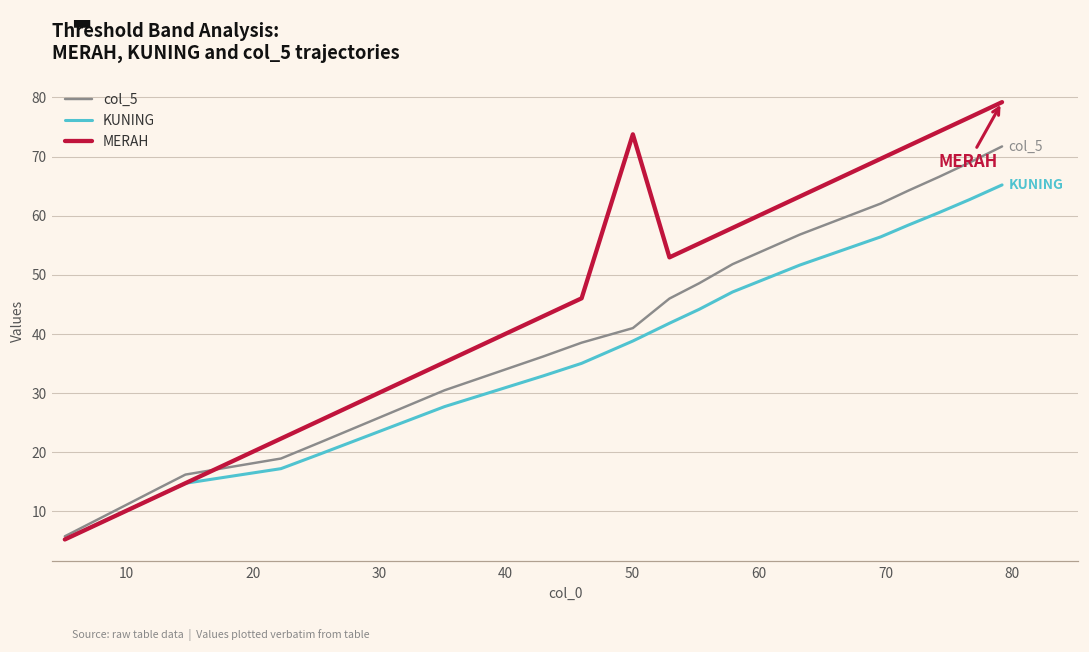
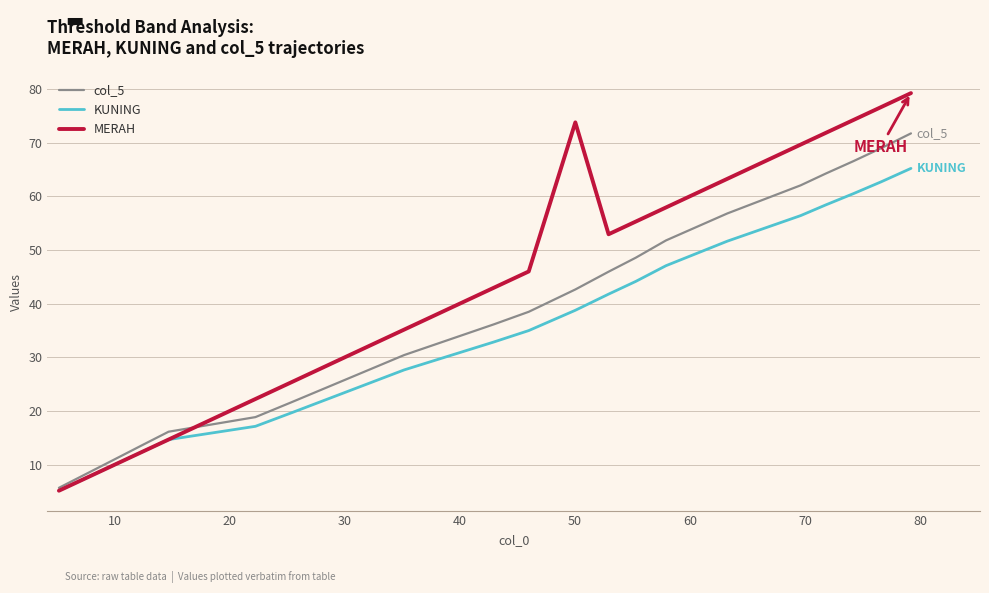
  {
    "col_5": {
-     "50": 41
+     "50": 43
    },
    "KUNING": {
      "50": 39
    },
    "MERAH": {
      "50": 74
    }
  }
